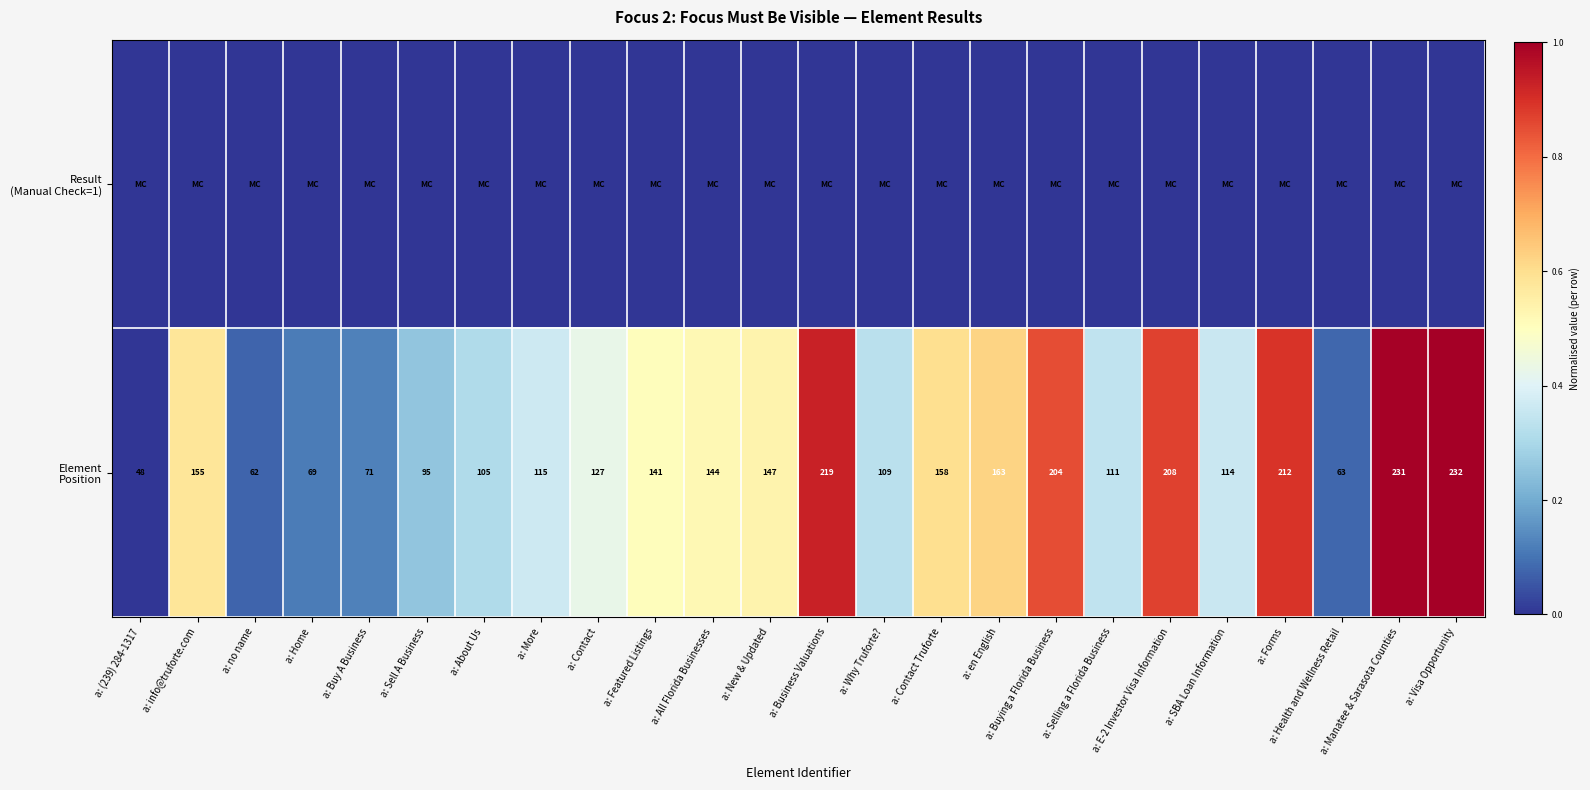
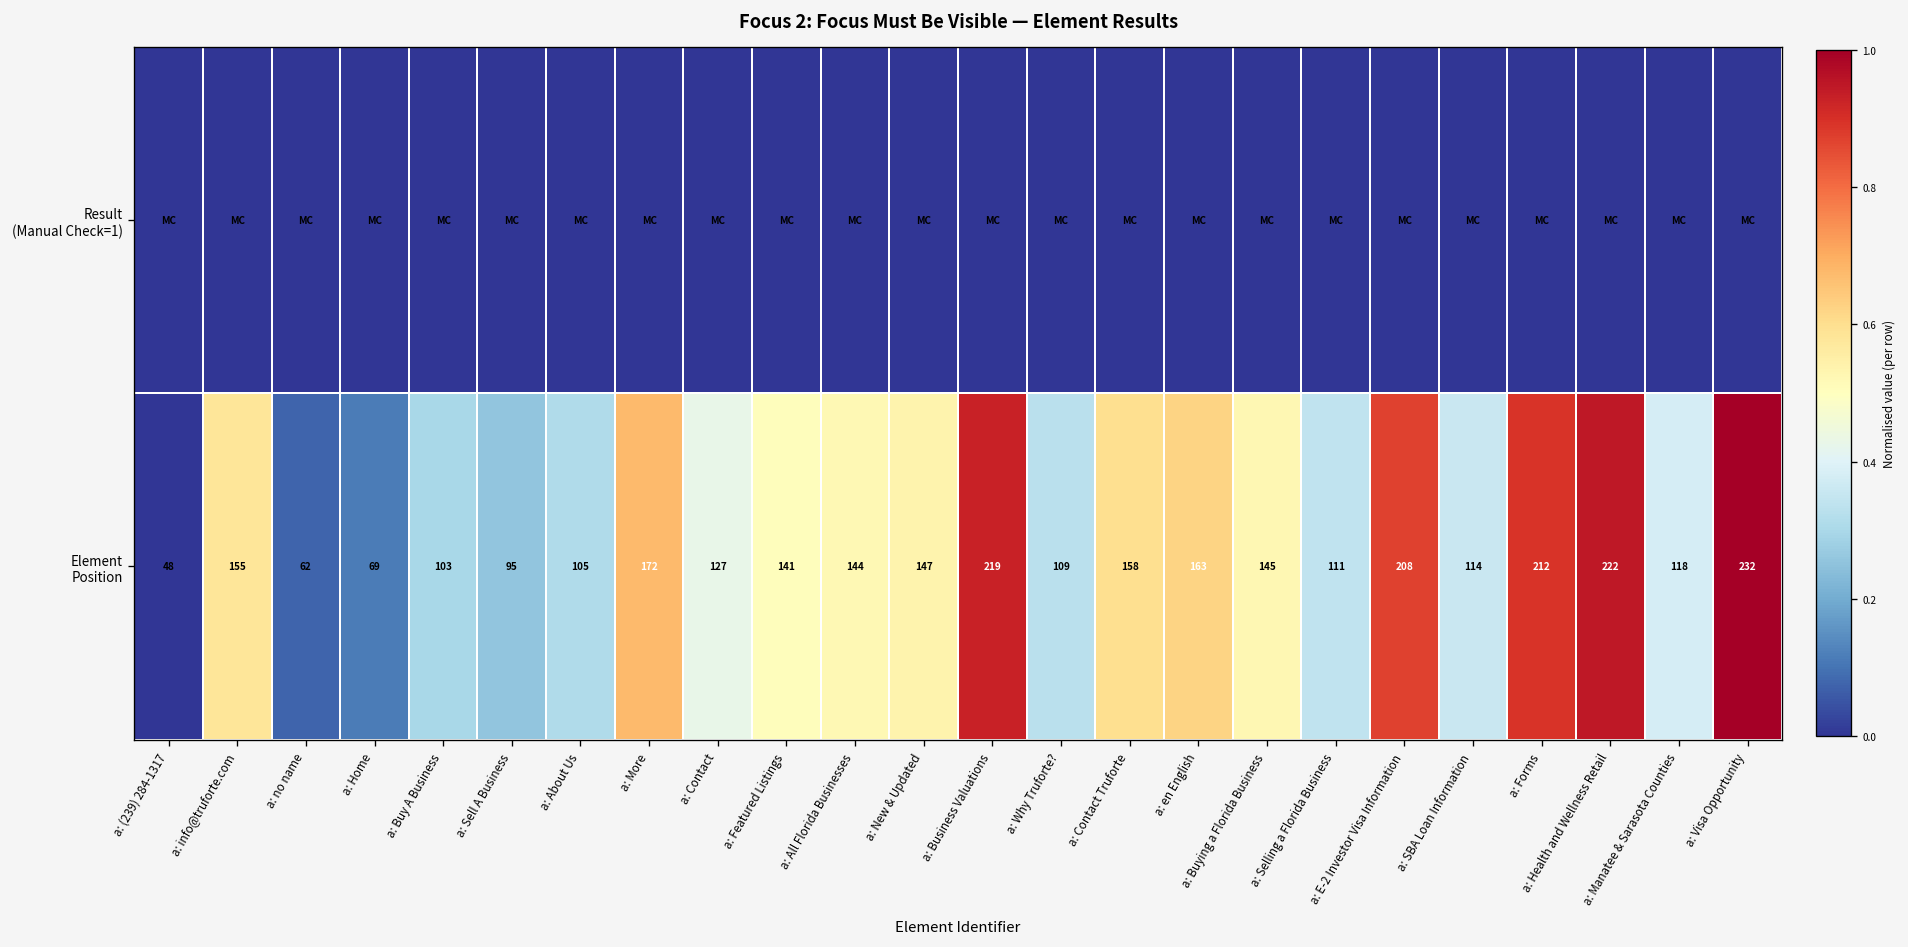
  {
    "Element Position": {
      "a: (239) 284-1317": 48,
      "a: info@truforte.com": 155,
      "a: no name": 62,
      "a: Home": 69,
-     "a: Buy A Business": 71,
+     "a: Buy A Business": 103,
      "a: Sell A Business": 95,
      "a: About Us": 105,
-     "a: More": 115,
+     "a: More": 172,
      "a: Contact": 127,
      "a: Featured Listings": 141,
      "a: All Florida Businesses": 144,
      "a: New & Updated": 147,
      "a: Business Valuations": 219,
      "a: Why Truforte?": 109,
      "a: Contact Truforte": 158,
      "a: en English": 163,
-     "a: Buying a Florida Business": 204,
+     "a: Buying a Florida Business": 145,
      "a: Selling a Florida Business": 111,
      "a: E-2 Investor Visa Information": 208,
      "a: SBA Loan Information": 114,
      "a: Forms": 212,
-     "a: Health and Wellness Retail": 63,
-     "a: Manatee & Sarasota Counties": 231,
+     "a: Health and Wellness Retail": 222,
+     "a: Manatee & Sarasota Counties": 118,
      "a: Visa Opportunity": 232
    }
  }
